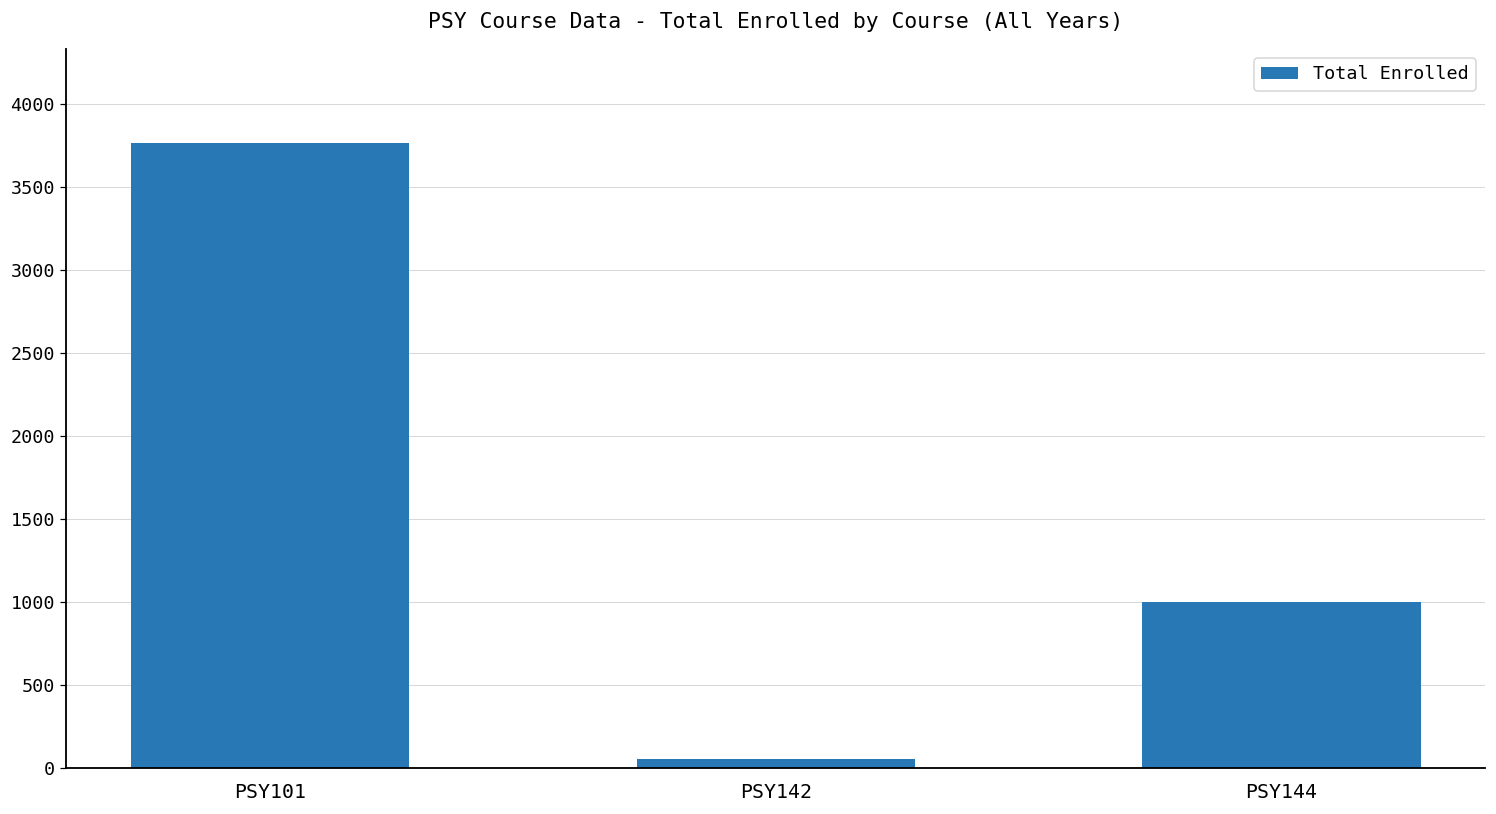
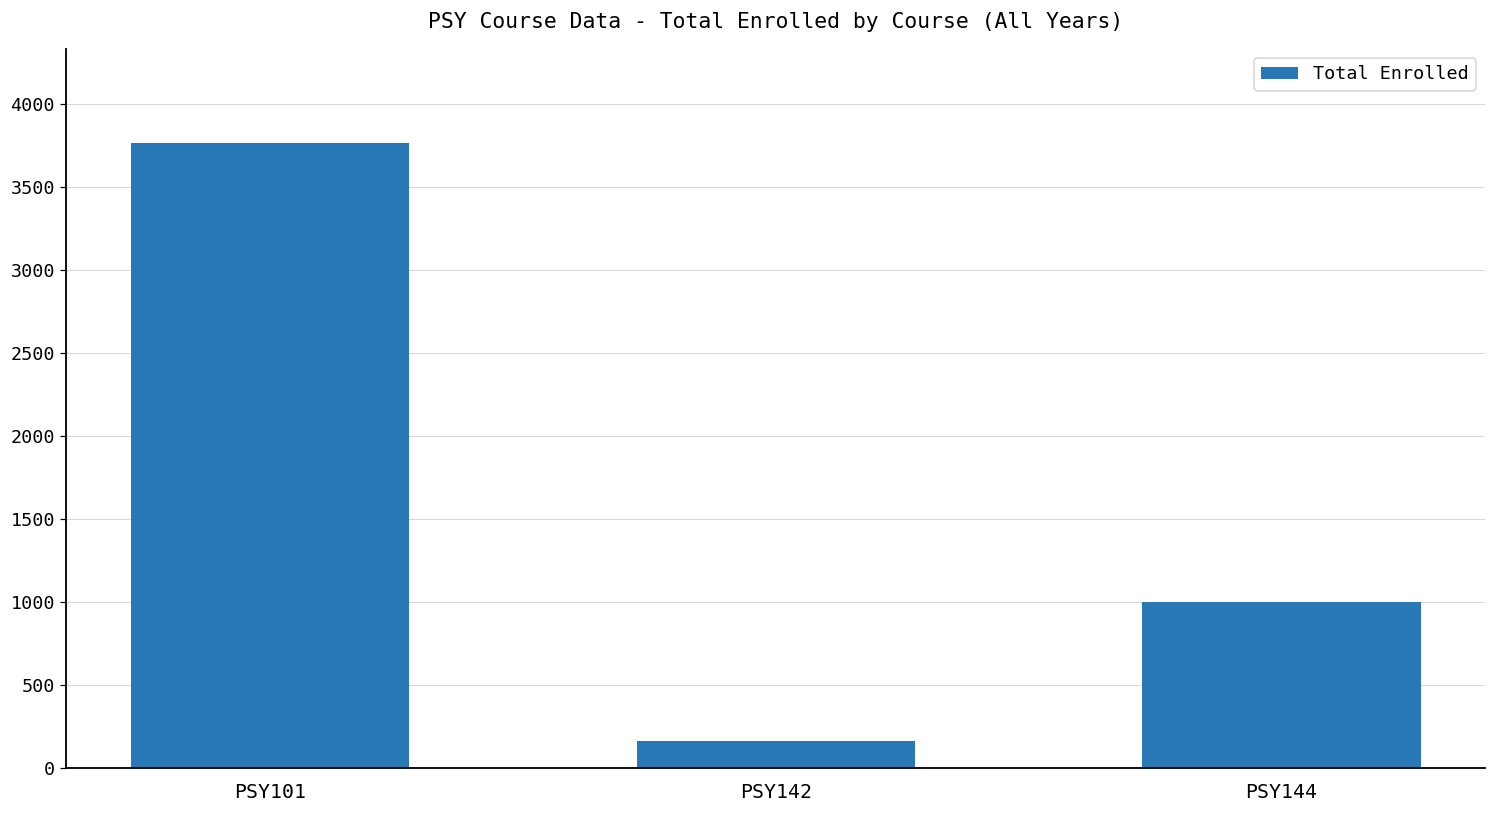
  {
    "PSY101": 3770,
-   "PSY142": 60,
+   "PSY142": 160,
    "PSY144": 1000
  }
